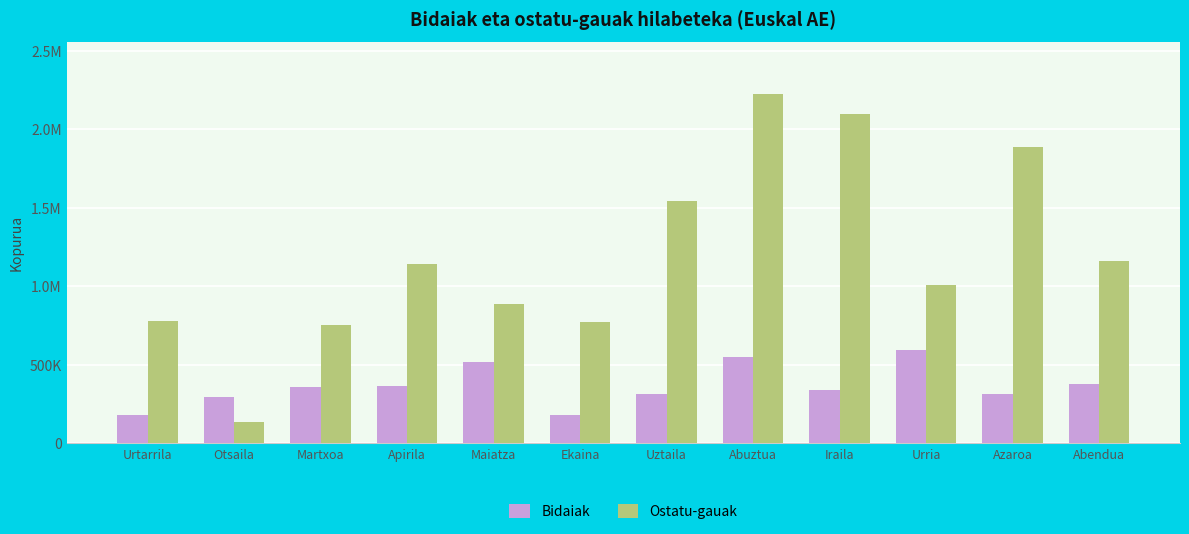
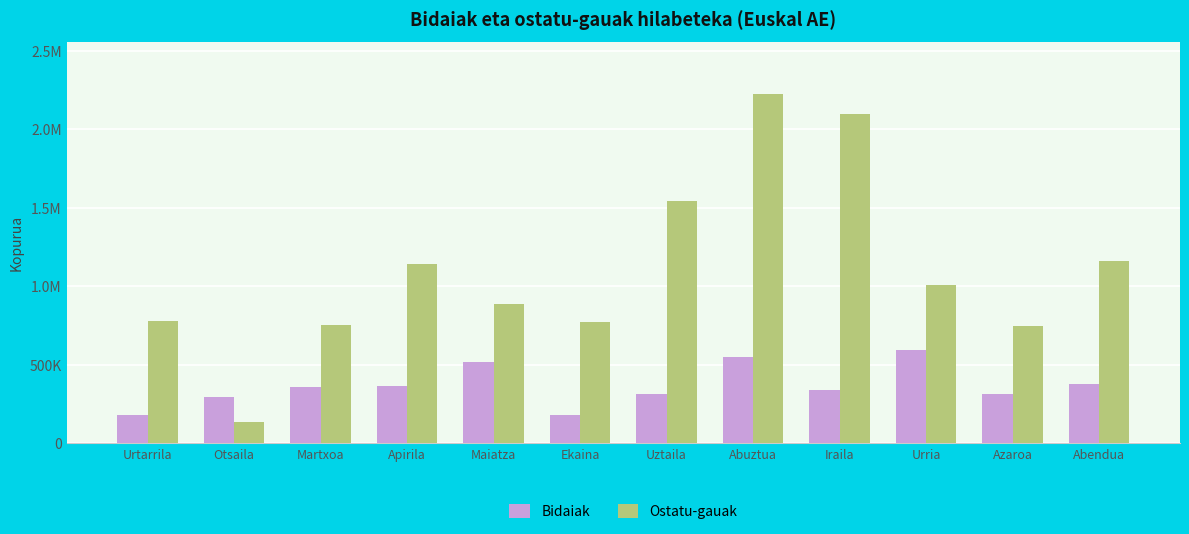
  {
    "Bidaiak": {
      "Urtarrila": 180000,
      "Otsaila": 290000,
      "Martxoa": 350000,
      "Apirila": 370000,
      "Maiatza": 510000,
      "Ekaina": 180000,
      "Uztaila": 310000,
      "Abuztua": 550000,
      "Iraila": 340000,
      "Urria": 590000,
      "Azaroa": 310000,
      "Abendua": 370000
    },
    "Ostatu-gauak": {
      "Urtarrila": 780000,
      "Otsaila": 130000,
      "Martxoa": 750000,
      "Apirila": 1140000,
      "Maiatza": 880000,
      "Ekaina": 770000,
      "Uztaila": 1540000,
      "Abuztua": 2220000,
      "Iraila": 2090000,
      "Urria": 1000000,
-     "Azaroa": 1890000,
+     "Azaroa": 750000,
      "Abendua": 1160000
    }
  }
